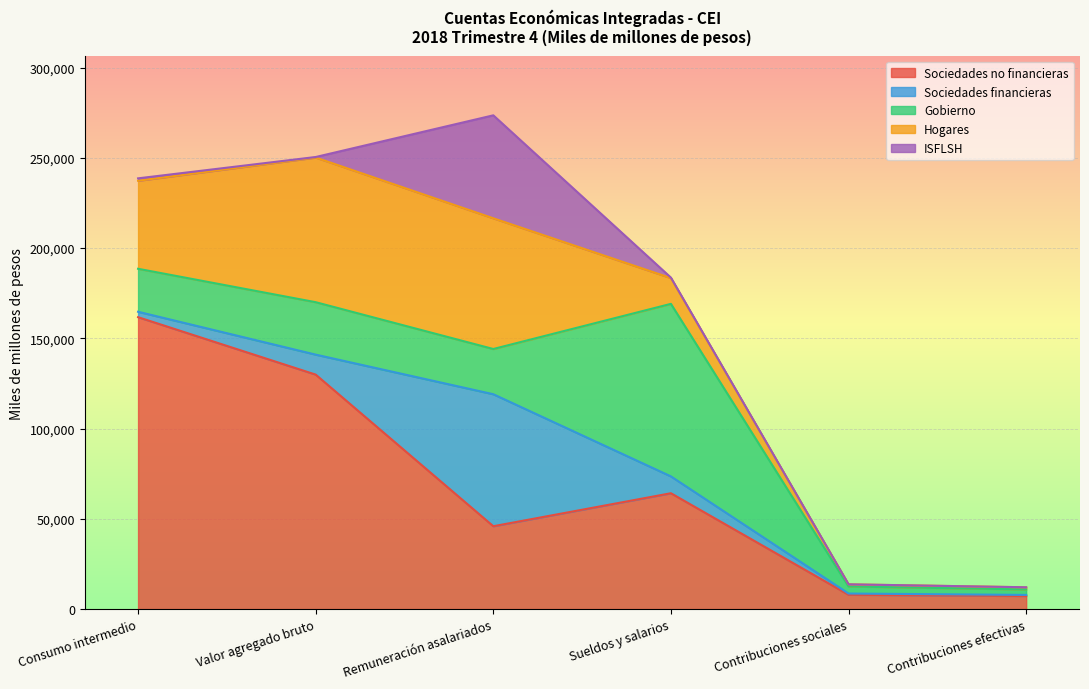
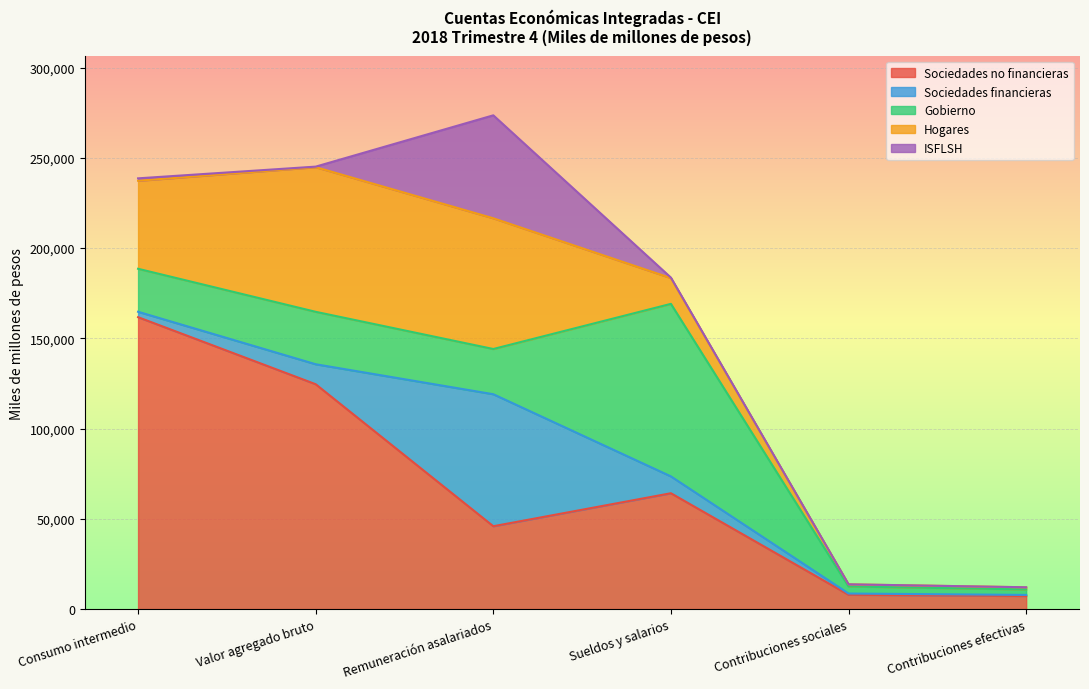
  {
    "Sociedades no financieras": {
      "Consumo intermedio": "162,000",
-     "Valor agregado bruto": "130,000",
+     "Valor agregado bruto": "125,000",
      "Remuneración asalariados": "46,000",
      "Sueldos y salarios": "64,000"
    },
    "Sociedades financieras": {
      "Consumo intermedio": "3,000",
      "Valor agregado bruto": "11,000",
      "Remuneración asalariados": "73,000",
      "Sueldos y salarios": "9,000"
    },
    "Gobierno": {
      "Consumo intermedio": "24,000",
      "Valor agregado bruto": "29,000",
      "Remuneración asalariados": "25,000",
      "Sueldos y salarios": "96,000"
    },
    "Hogares": {
      "Remuneración asalariados": "72,000"
    },
    "ISFLSH": {
      "Remuneración asalariados": "57,000"
    }
  }
